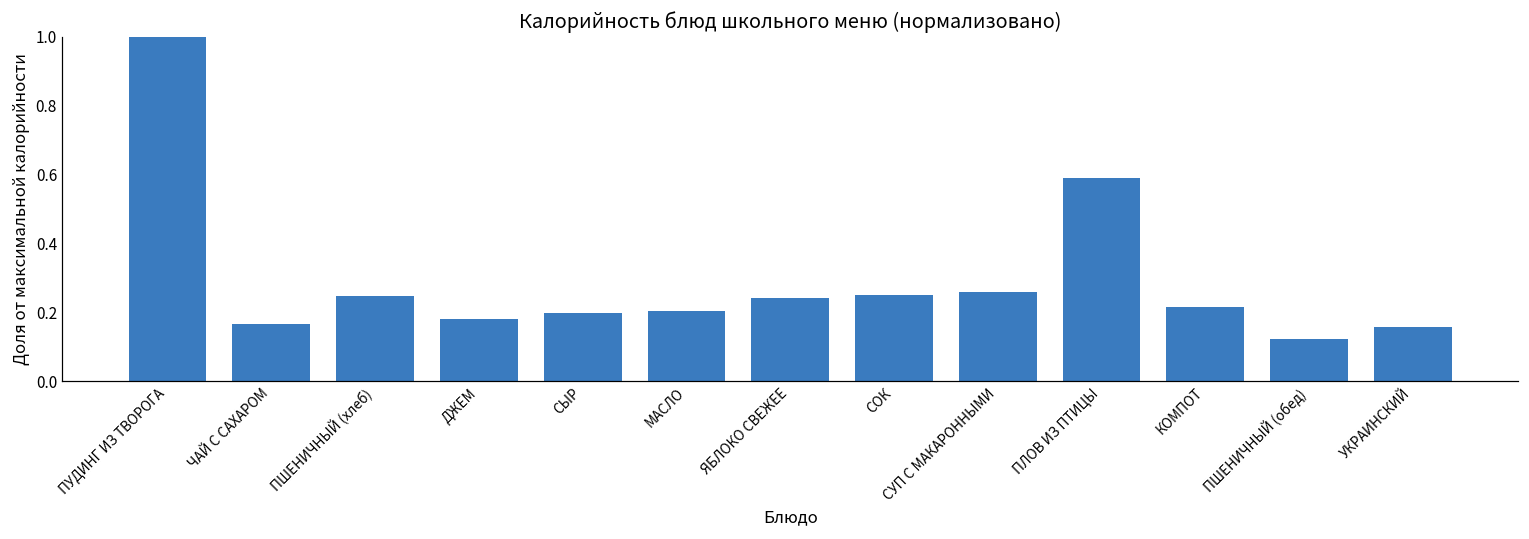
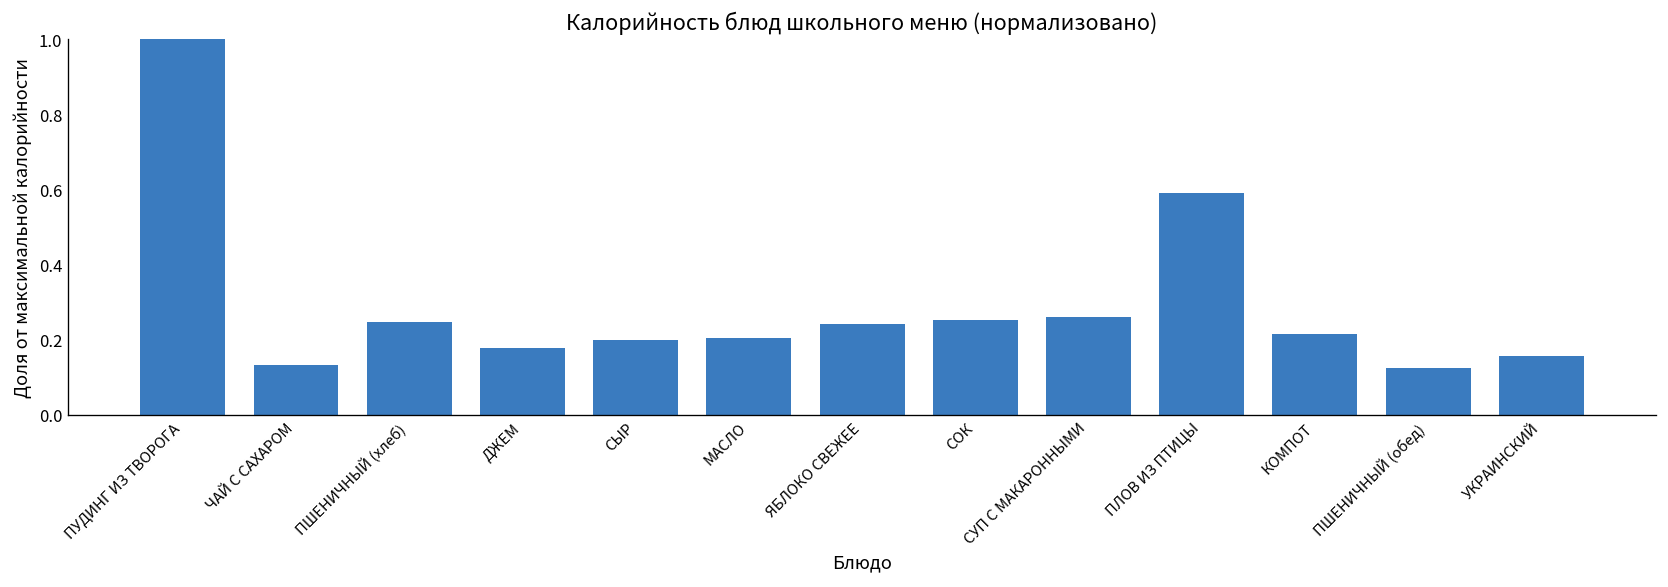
  {
    "ПУДИНГ ИЗ ТВОРОГА": 1.00,
-   "ЧАЙ С САХАРОМ": 0.17,
+   "ЧАЙ С САХАРОМ": 0.13,
    "ПШЕНИЧНЫЙ (хлеб)": 0.25,
    "ДЖЕМ": 0.18,
    "СЫР": 0.20,
    "МАСЛО": 0.20,
    "ЯБЛОКО СВЕЖЕЕ": 0.24,
    "СОК": 0.25,
    "СУП С МАКАРОННЫМИ": 0.26,
    "ПЛОВ ИЗ ПТИЦЫ": 0.59,
    "КОМПОТ": 0.22,
    "ПШЕНИЧНЫЙ (обед)": 0.12,
    "УКРАИНСКИЙ": 0.16
  }
